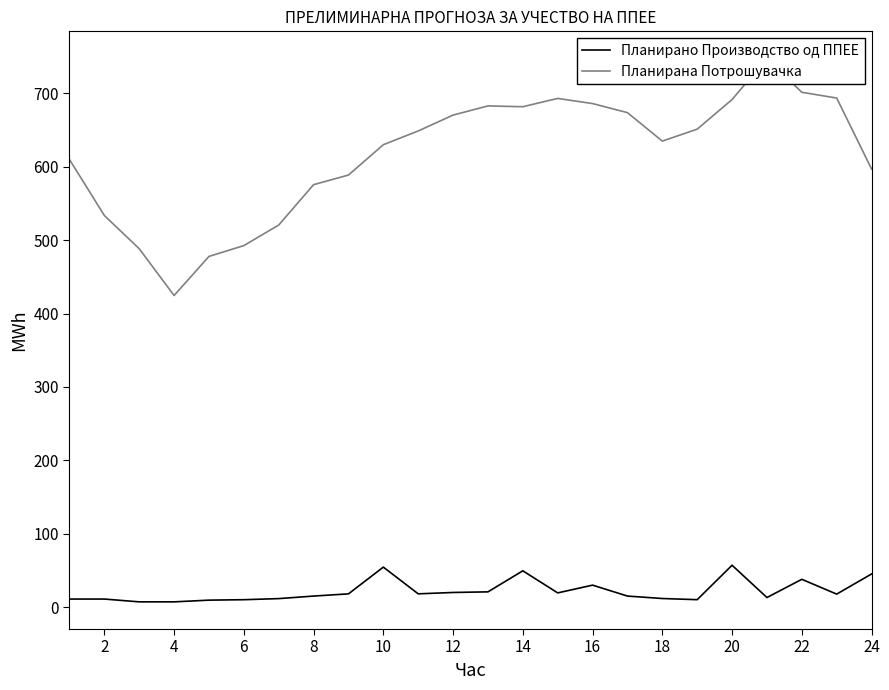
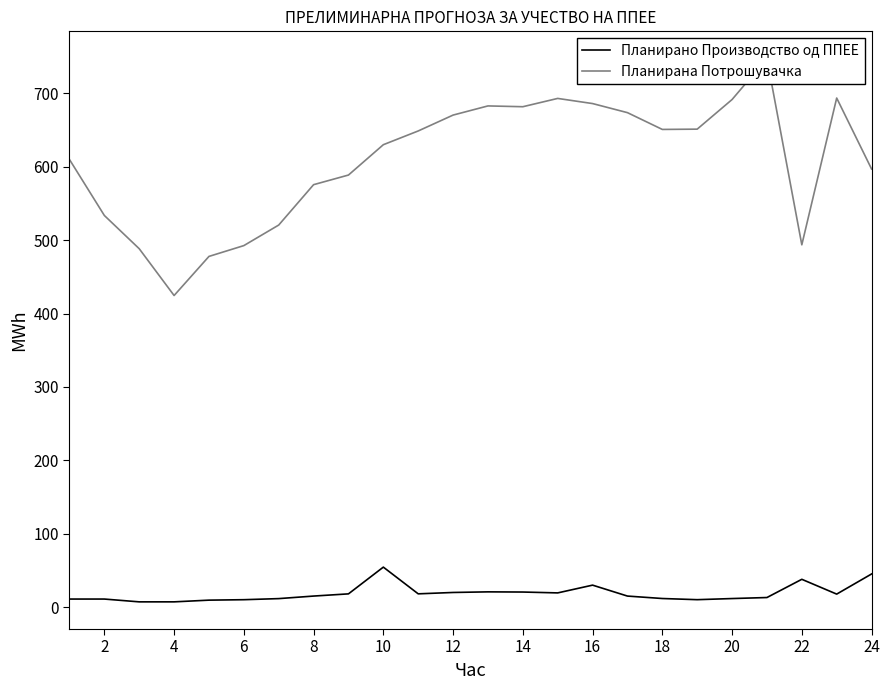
  {
    "Планирано Производство од ППЕЕ": {
      "2": 10,
      "4": 10,
      "6": 10,
      "8": 20,
      "10": 50,
      "12": 20,
-     "14": 50,
+     "14": 20,
      "16": 30,
      "18": 10,
-     "20": 60,
+     "20": 10,
      "22": 40,
      "24": 50
    },
    "Планирана Потрошувачка": {
      "2": 530,
      "4": 420,
      "6": 490,
      "8": 580,
      "10": 630,
      "12": 670,
      "14": 680,
      "16": 690,
-     "18": 630,
+     "18": 650,
      "20": 690,
-     "22": 700,
+     "22": 490,
      "24": 600
    }
  }
